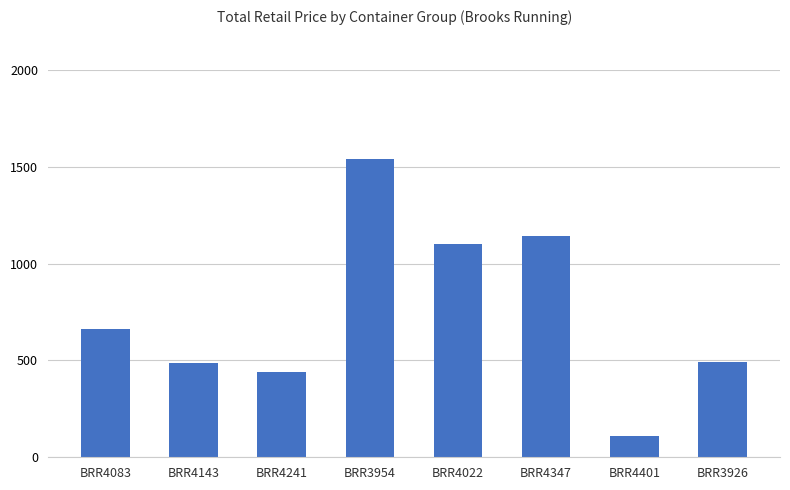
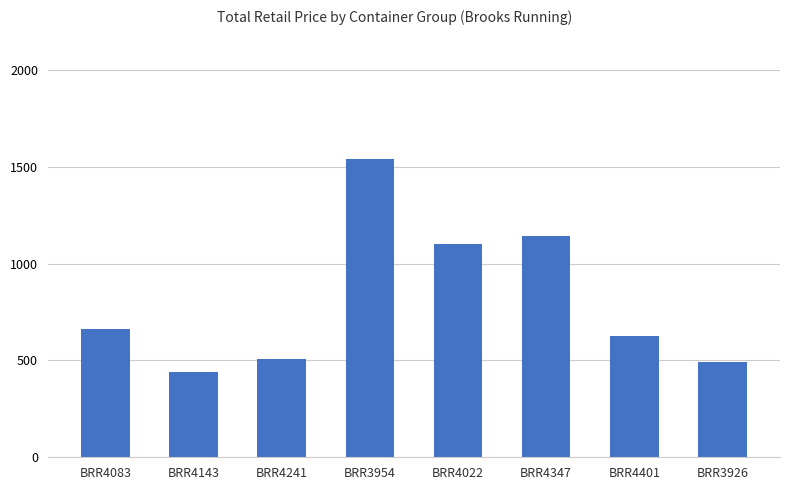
  {
    "BRR4083": 660,
-   "BRR4143": 490,
-   "BRR4241": 440,
+   "BRR4143": 440,
+   "BRR4241": 510,
    "BRR3954": 1540,
    "BRR4022": 1100,
    "BRR4347": 1140,
-   "BRR4401": 110,
+   "BRR4401": 630,
    "BRR3926": 490
  }
